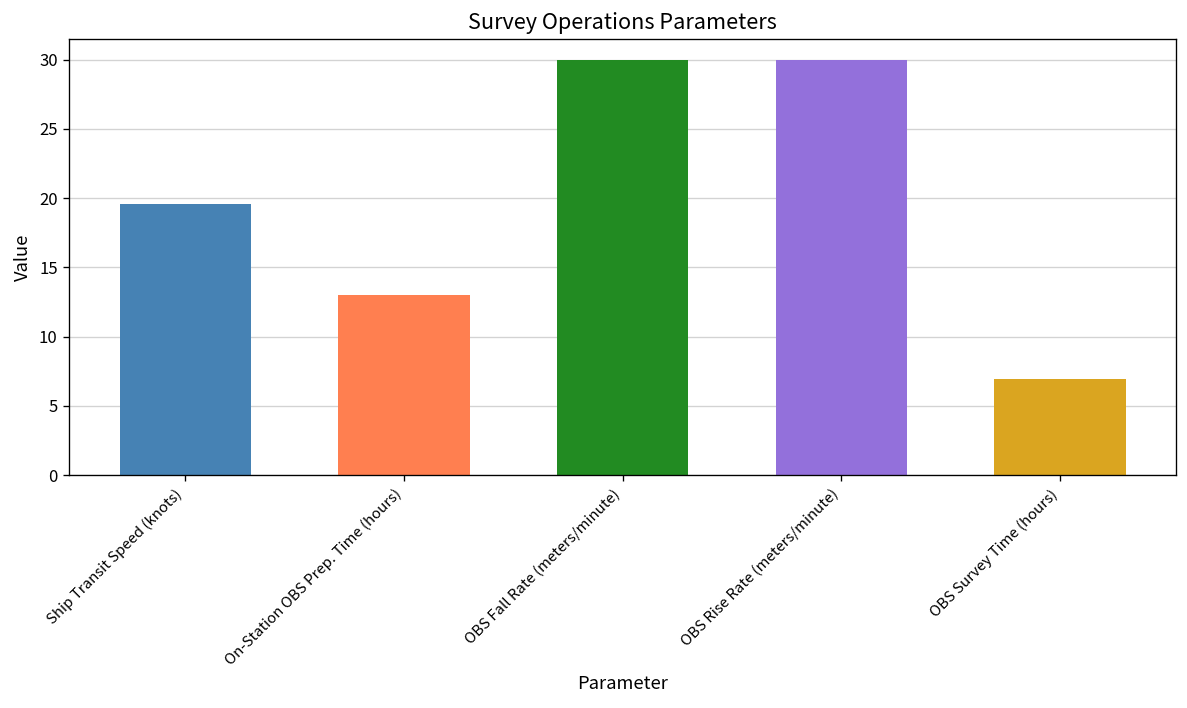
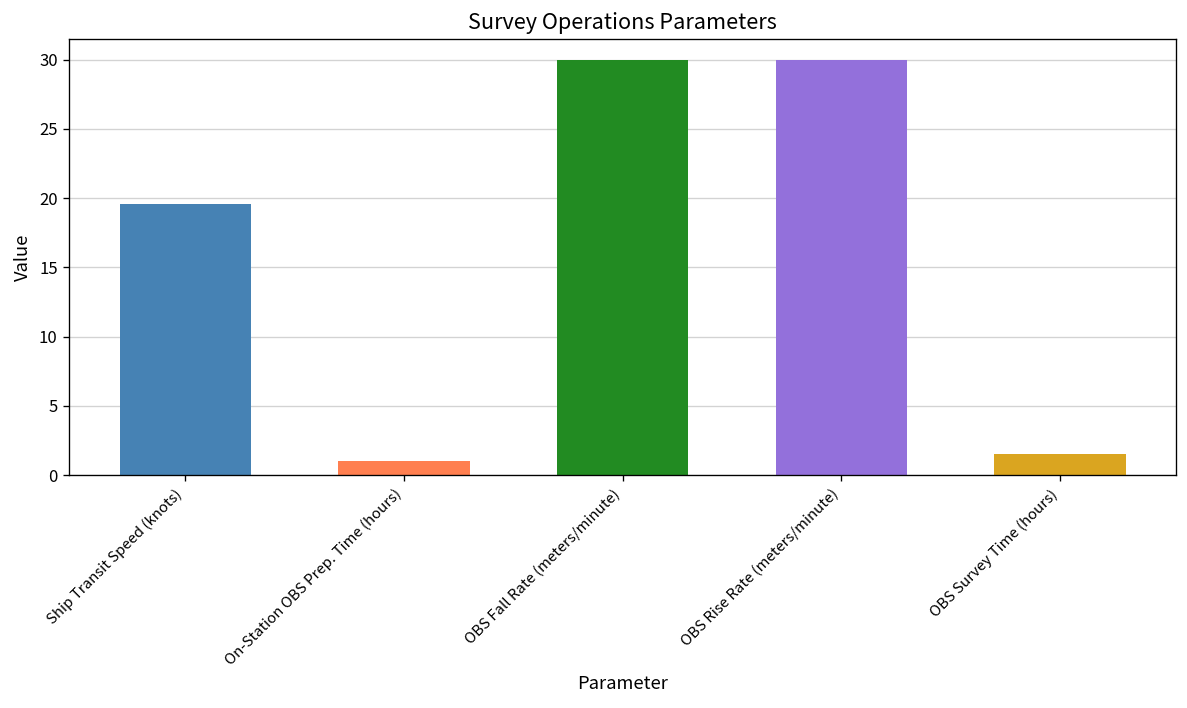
  {
    "Ship Transit Speed (knots)": 19.6,
-   "On-Station OBS Prep. Time (hours)": 13,
+   "On-Station OBS Prep. Time (hours)": 1,
    "OBS Fall Rate (meters/minute)": 30.0,
    "OBS Rise Rate (meters/minute)": 30.0,
-   "OBS Survey Time (hours)": 6.9
+   "OBS Survey Time (hours)": 1.5
  }
